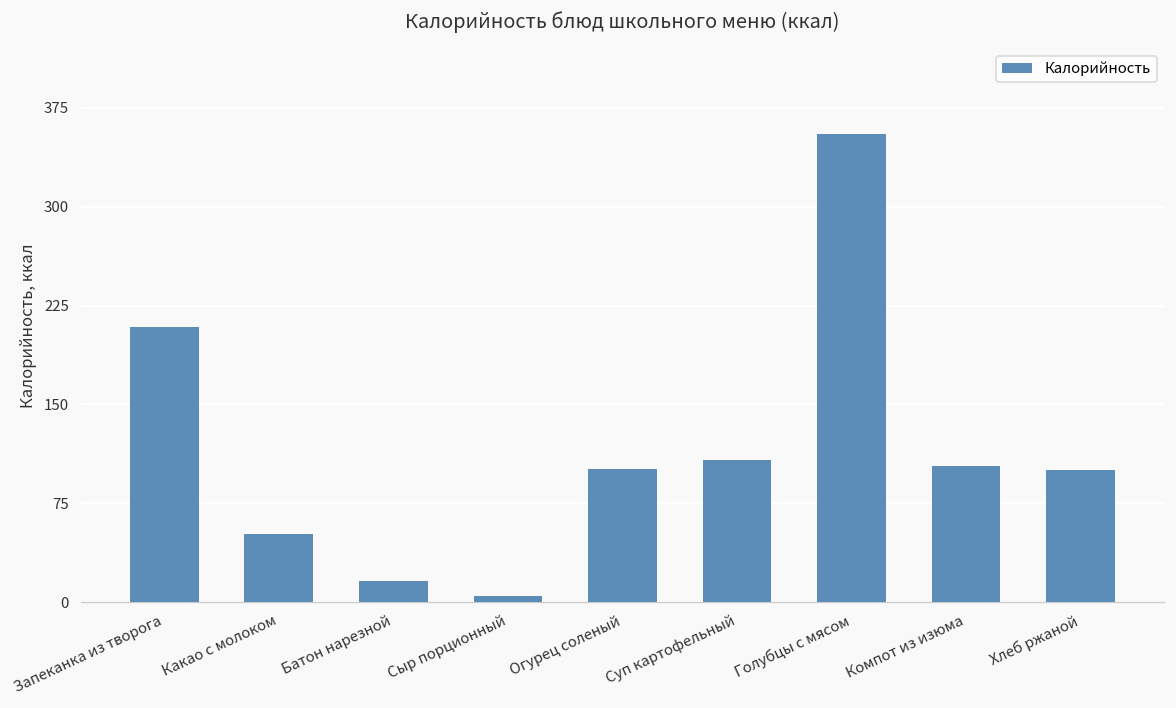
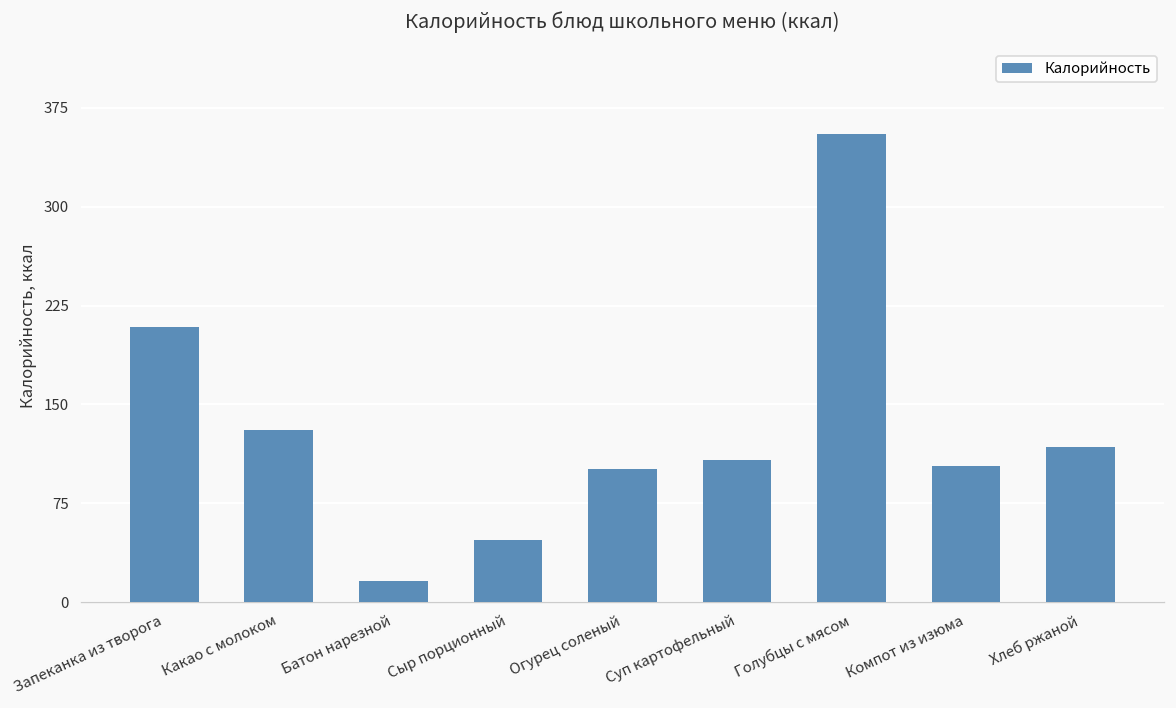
  {
    "Запеканка из творога": 209,
-   "Какао с молоком": 52,
+   "Какао с молоком": 131,
    "Батон нарезной": 16,
-   "Сыр порционный": 5,
+   "Сыр порционный": 47,
    "Огурец соленый": 101,
    "Суп картофельный": 108,
    "Голубцы с мясом": 355,
    "Компот из изюма": 103,
-   "Хлеб ржаной": 100
+   "Хлеб ржаной": 118
  }
